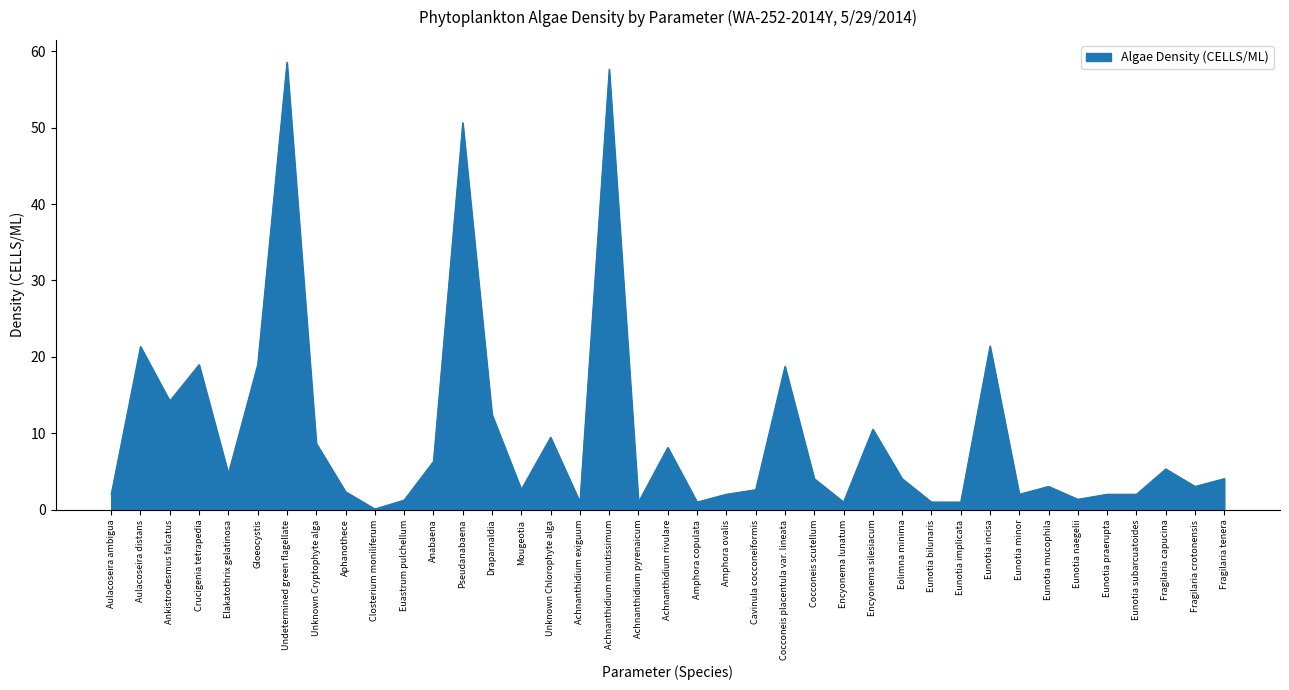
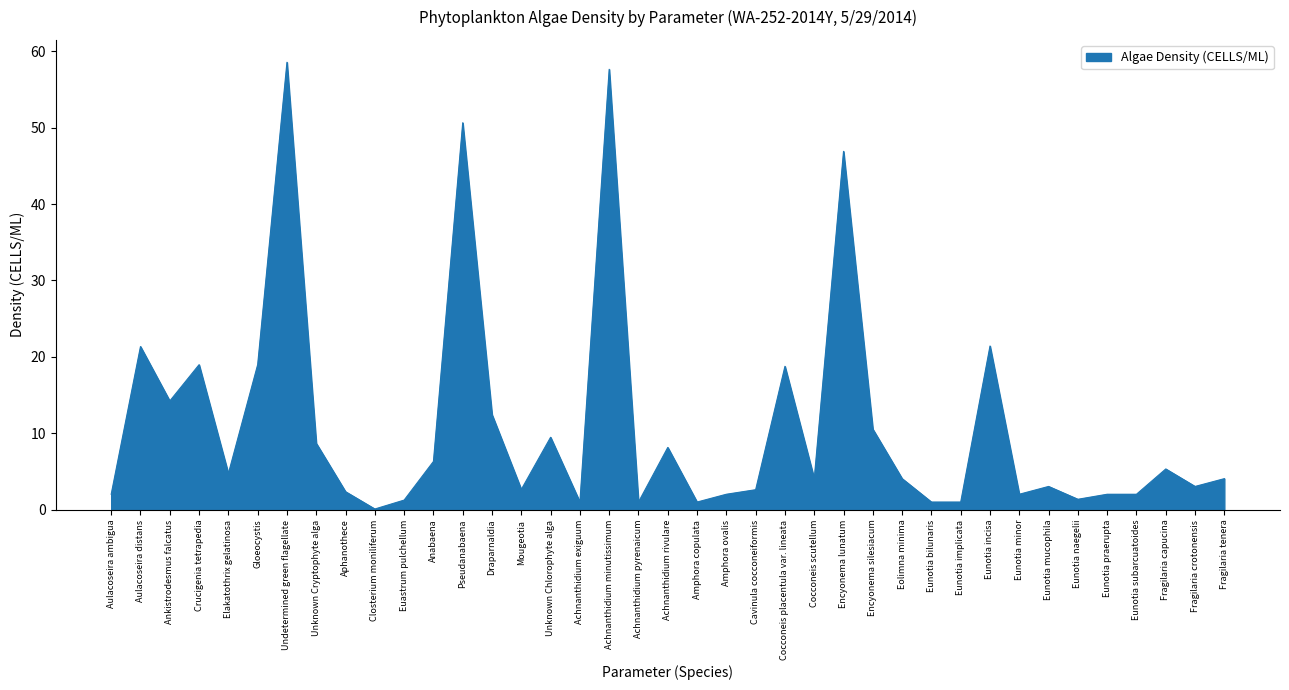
  {
    "Aulacoseira ambigua": 2,
    "Aulacoseira distans": 21,
    "Ankistrodesmus falcatus": 14,
    "Crucigenia tetrapedia": 19,
    "Elakatothrix gelatinosa": 5,
    "Gloeocystis": 19,
    "Undetermined green flagellate": 59,
    "Unknown Cryptophyte alga": 9,
    "Aphanothece": 2,
    "Closterium moniliferum": 0,
    "Euastrum pulchellum": 1,
    "Anabaena": 6,
    "Pseudanabaena": 51,
    "Draparnaldia": 12,
    "Mougeotia": 3,
    "Unknown Chlorophyte alga": 9,
    "Achnanthidium exiguum": 1,
    "Achnanthidium minutissimum": 58,
    "Achnanthidium pyrenaicum": 1,
    "Achnanthidium rivulare": 8,
    "Amphora copulata": 1,
    "Amphora ovalis": 2,
    "Cavinula cocconeiformis": 3,
    "Cocconeis placentula var. lineata": 19,
    "Cocconeis scutellum": 4,
-   "Encyonema lunatum": 1,
+   "Encyonema lunatum": 47,
    "Encyonema silesiacum": 11,
    "Eolimna minima": 4,
    "Eunotia bilunaris": 1,
    "Eunotia implicata": 1,
    "Eunotia incisa": 21,
    "Eunotia minor": 2,
    "Eunotia mucophila": 3,
    "Eunotia naegelii": 1,
    "Eunotia praerupta": 2,
    "Eunotia subarcuatoides": 2,
    "Fragilaria capucina": 5,
    "Fragilaria crotonensis": 3,
    "Fragilaria tenera": 4
  }
